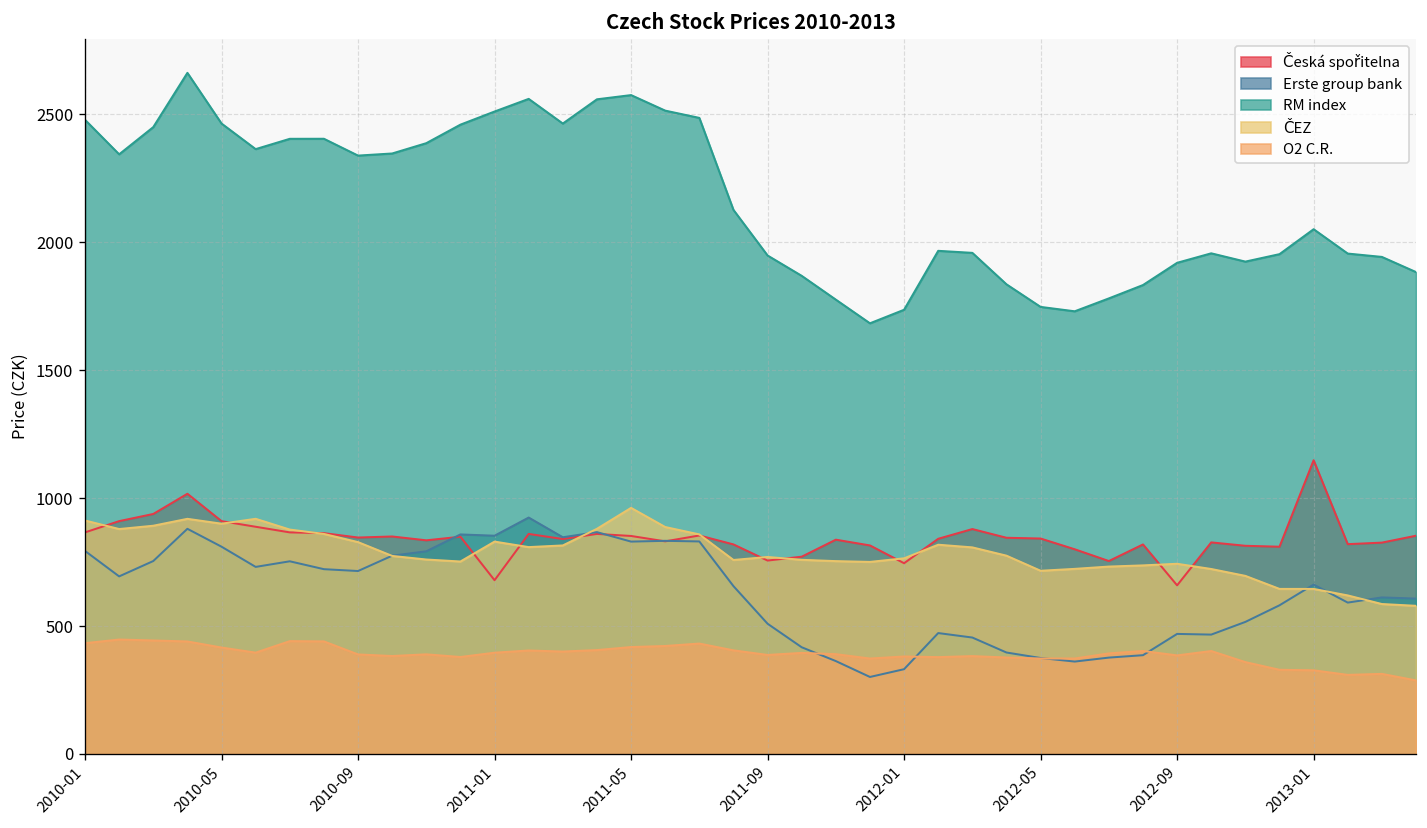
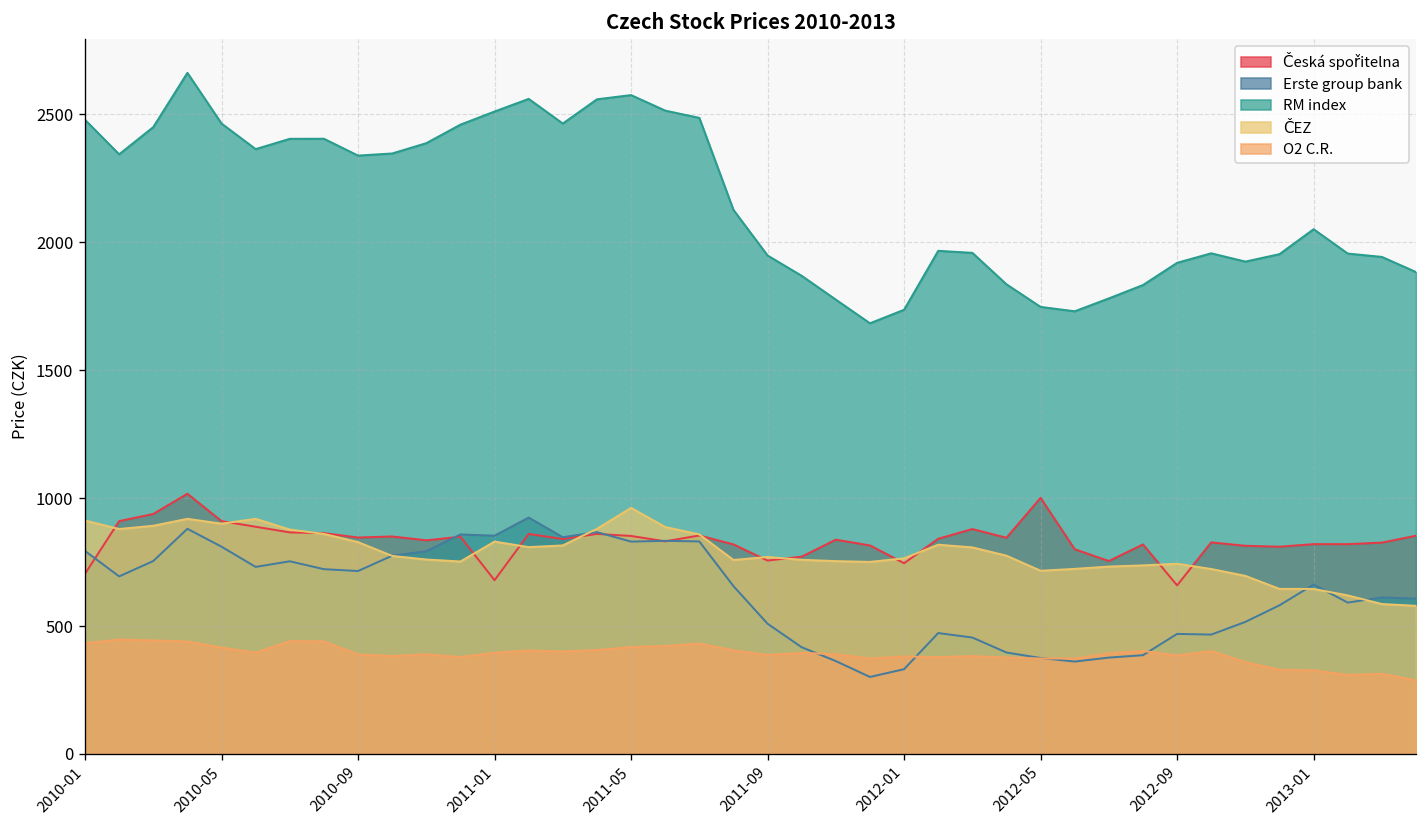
  {
    "Česká spořitelna": {
-     "2010-01": 870,
+     "2010-01": 700,
      "2010-09": 850,
      "2011-01": 680,
      "2011-05": 850,
      "2011-09": 760,
      "2012-01": 750,
-     "2012-05": 840,
+     "2012-05": 1000,
      "2012-09": 660,
-     "2013-01": 1150
+     "2013-01": 820
    }
  }
